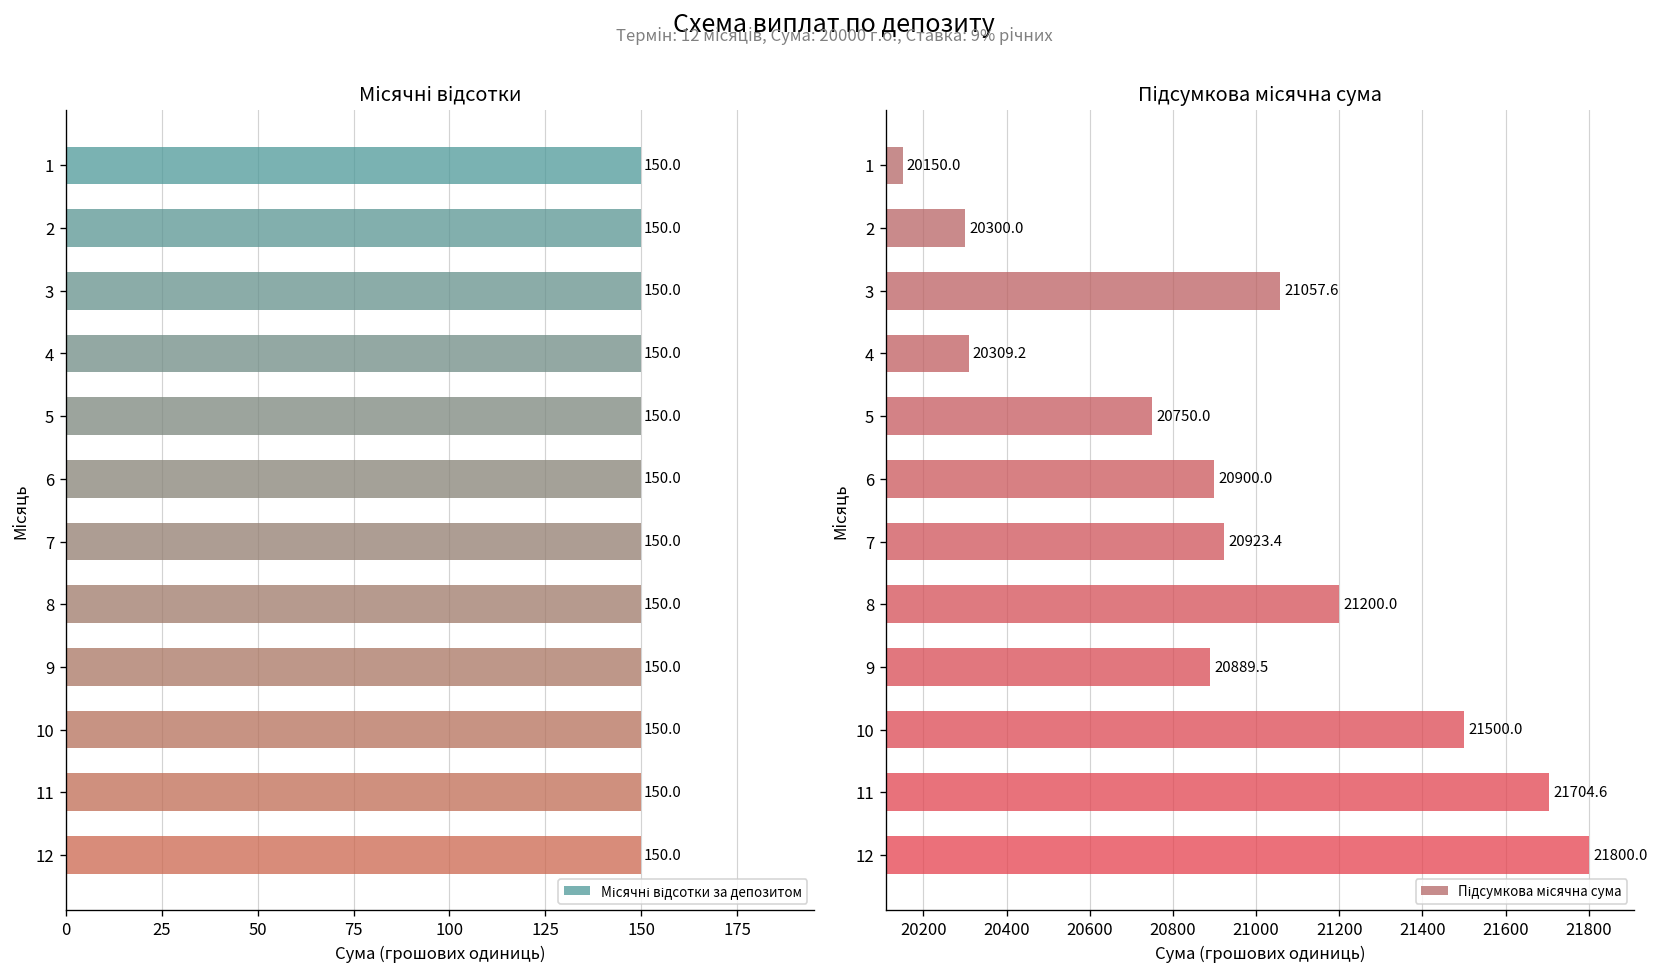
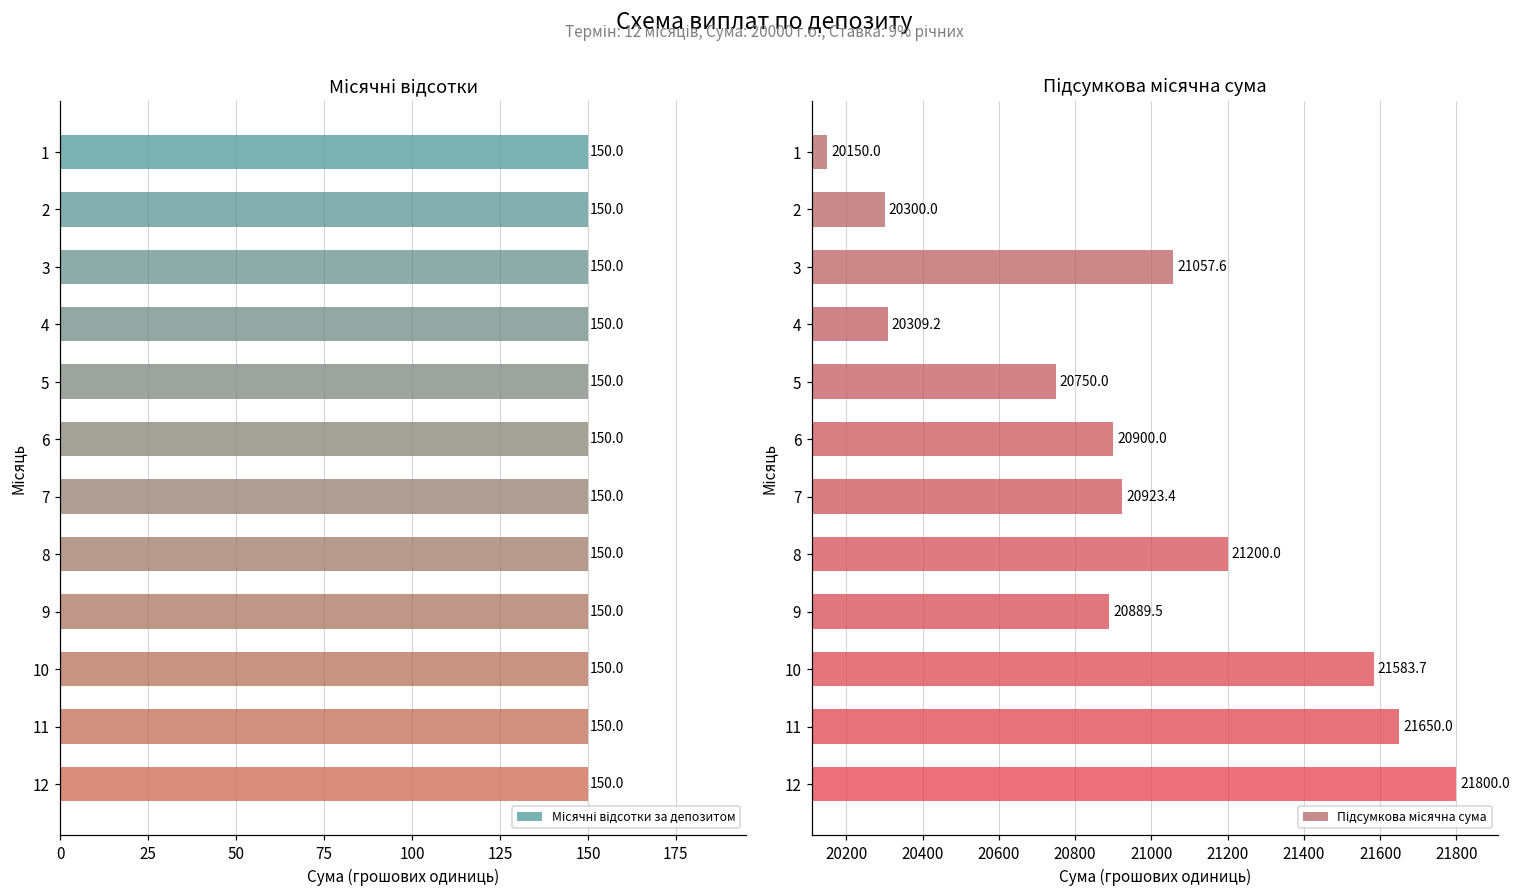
  {
    "Місячні відсотки": {
      "1": 150.0,
      "2": 150.0,
      "3": 150.0,
      "4": 150.0,
      "5": 150.0,
      "6": 150.0,
      "7": 150.0,
      "8": 150.0,
      "9": 150.0,
      "10": 150.0,
      "11": 150.0,
      "12": 150.0
    },
    "Підсумкова місячна сума": {
      "1": 20150.0,
      "2": 20300.0,
      "3": 21057.6,
      "4": 20309.2,
      "5": 20750.0,
      "6": 20900.0,
      "7": 20923.4,
      "8": 21200.0,
      "9": 20889.5,
-     "10": 21500.0,
-     "11": 21704.6,
+     "10": 21583.7,
+     "11": 21650.0,
      "12": 21800.0
    }
  }
